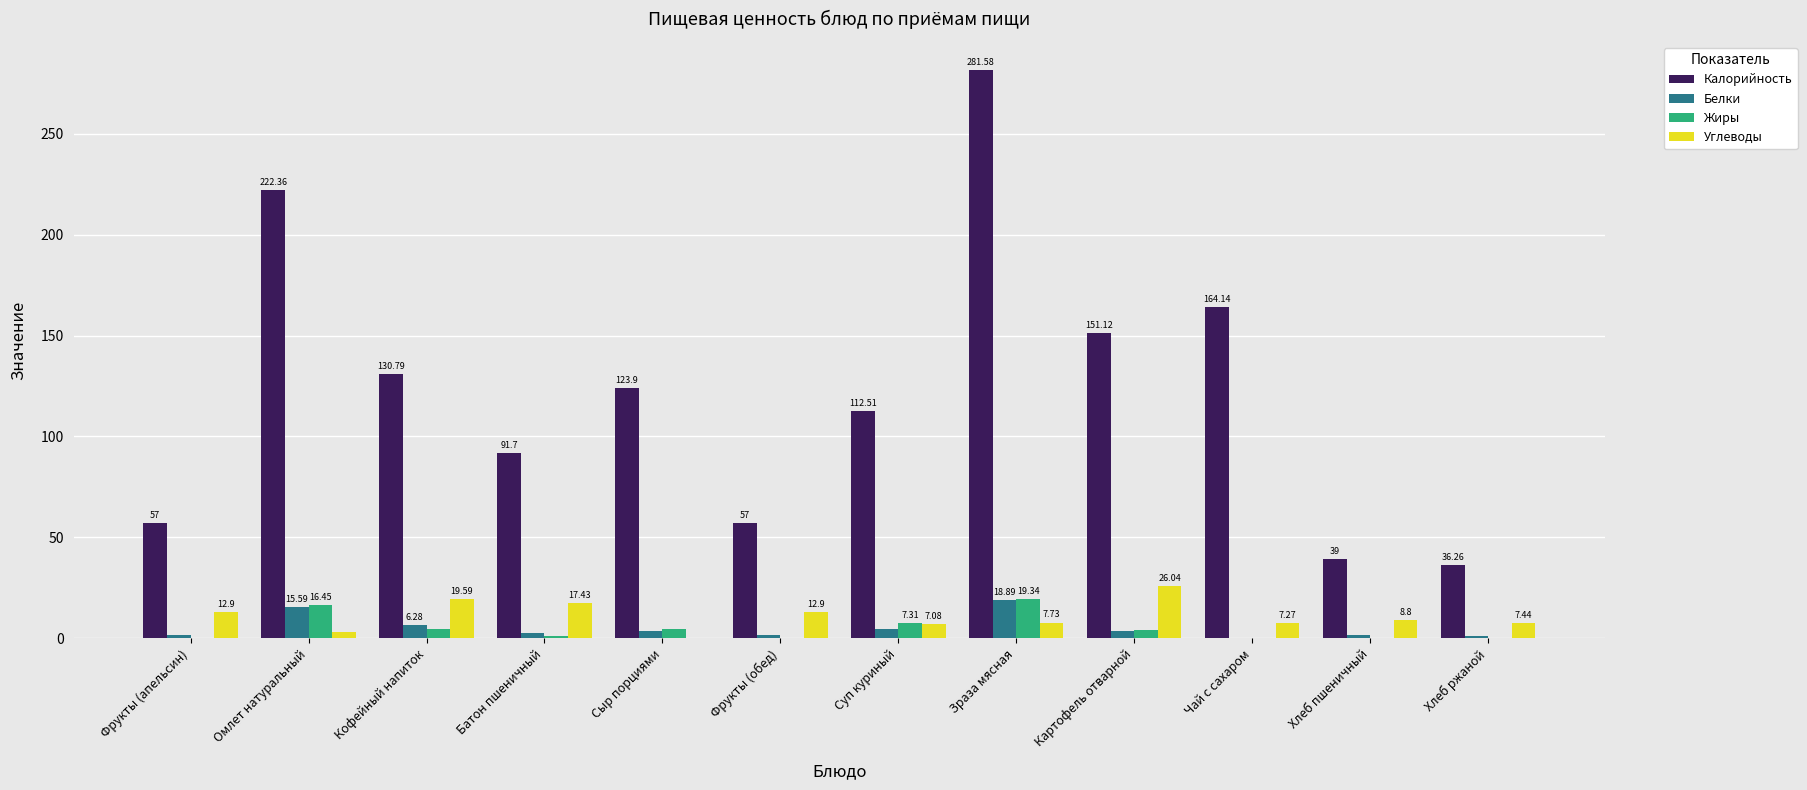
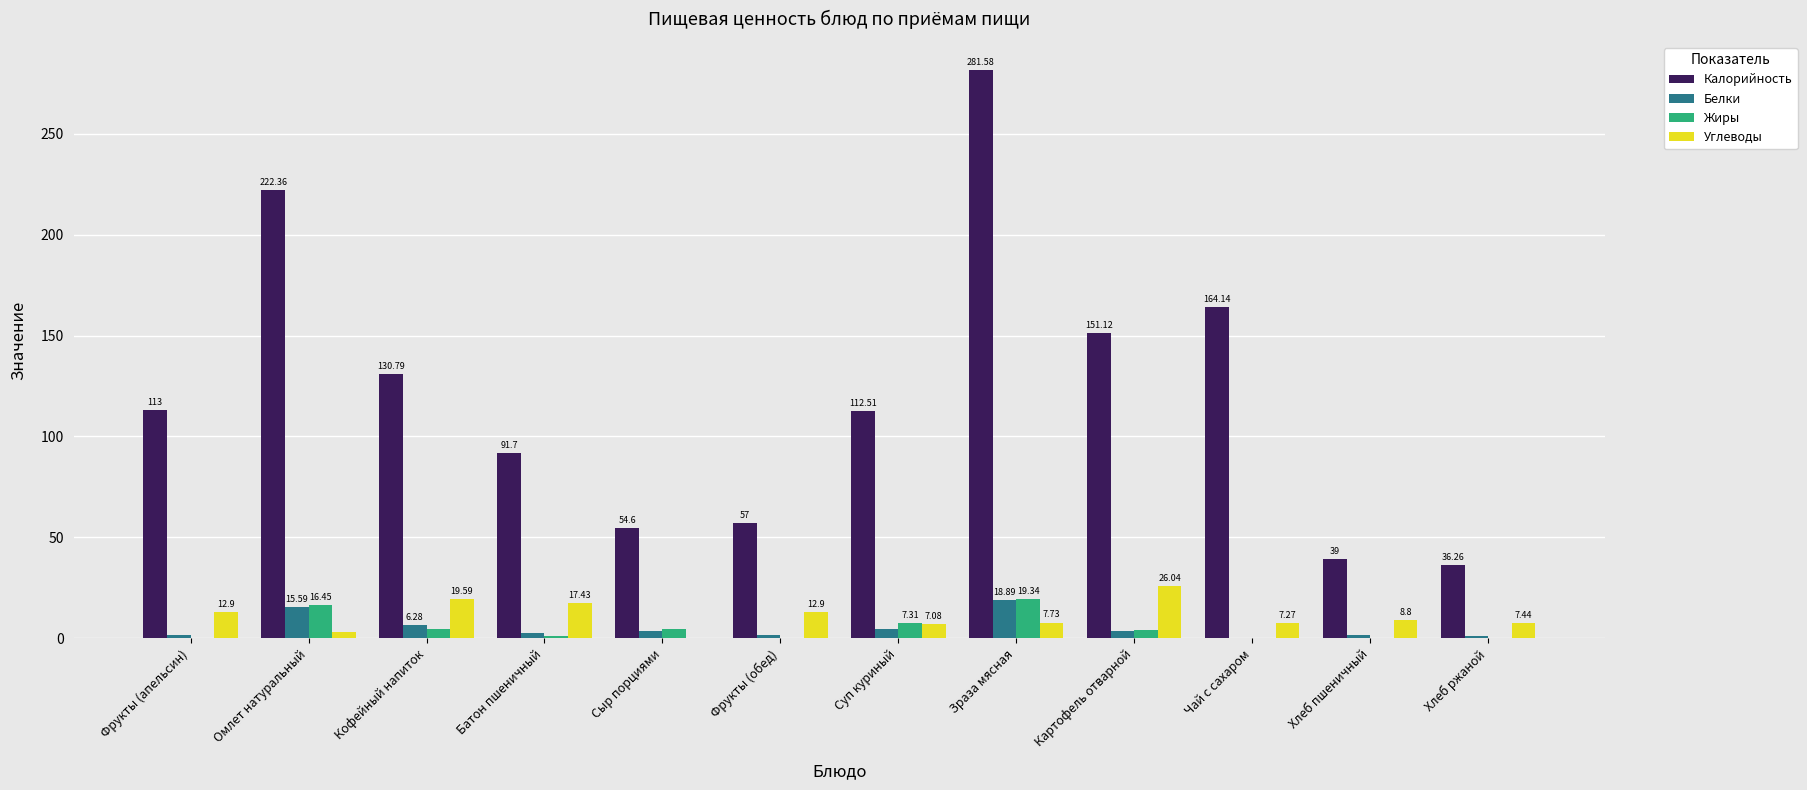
  {
    "Калорийность": {
-     "Фрукты (апельсин)": 57,
+     "Фрукты (апельсин)": 113,
      "Омлет натуральный": 222.36,
      "Кофейный напиток": 130.79,
      "Батон пшеничный": 91.7,
-     "Сыр порциями": 123.9,
+     "Сыр порциями": 54.6,
      "Фрукты (обед)": 57,
      "Суп куриный": 112.51,
      "Зраза мясная": 281.58,
      "Картофель отварной": 151.12,
      "Чай с сахаром": 164.14,
      "Хлеб пшеничный": 39,
      "Хлеб ржаной": 36.26
    },
    "Углеводы": {
      "Фрукты (апельсин)": 12.9,
      "Кофейный напиток": 19.59,
      "Батон пшеничный": 17.43,
      "Фрукты (обед)": 12.9,
      "Суп куриный": 7.08,
      "Зраза мясная": 7.73,
      "Картофель отварной": 26.04,
      "Чай с сахаром": 7.27,
      "Хлеб пшеничный": 8.8,
      "Хлеб ржаной": 7.44
    }
  }
